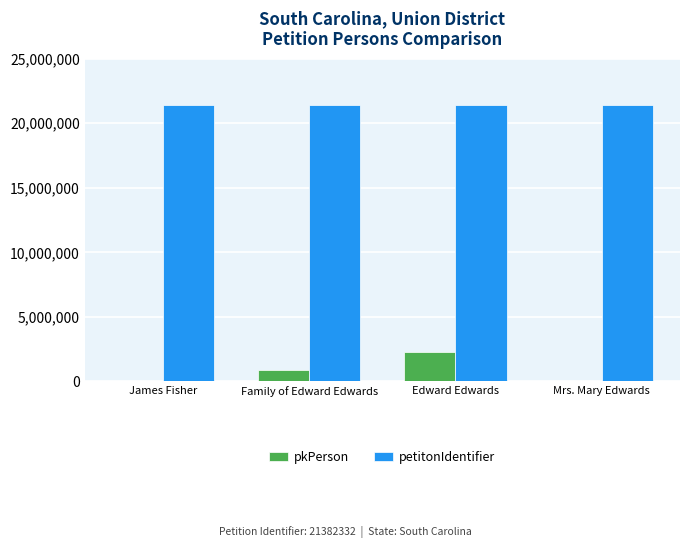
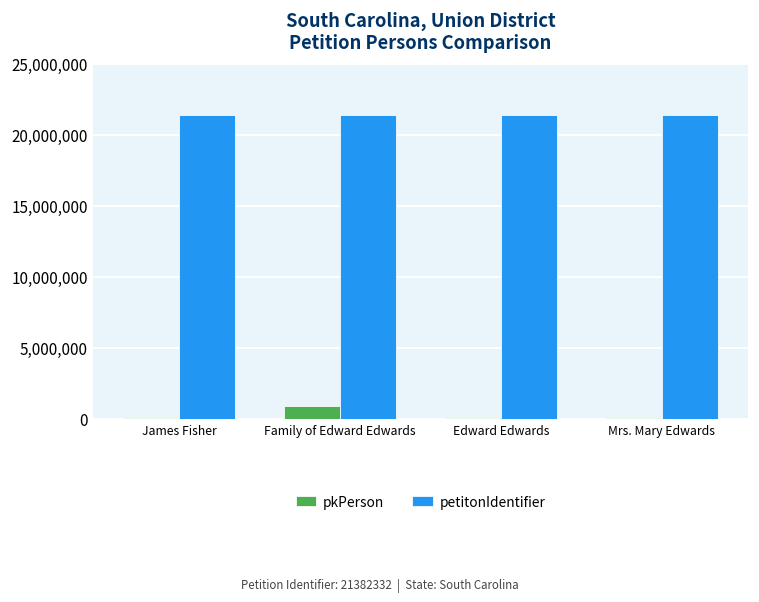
  {
    "pkPerson": {
      "Family of Edward Edwards": "900,000",
-     "Edward Edwards": "2,300,000"
+     "Edward Edwards": "100,000"
    },
    "petitonIdentifier": {
      "James Fisher": "21,400,000",
      "Family of Edward Edwards": "21,400,000",
      "Edward Edwards": "21,400,000",
      "Mrs. Mary Edwards": "21,400,000"
    }
  }
